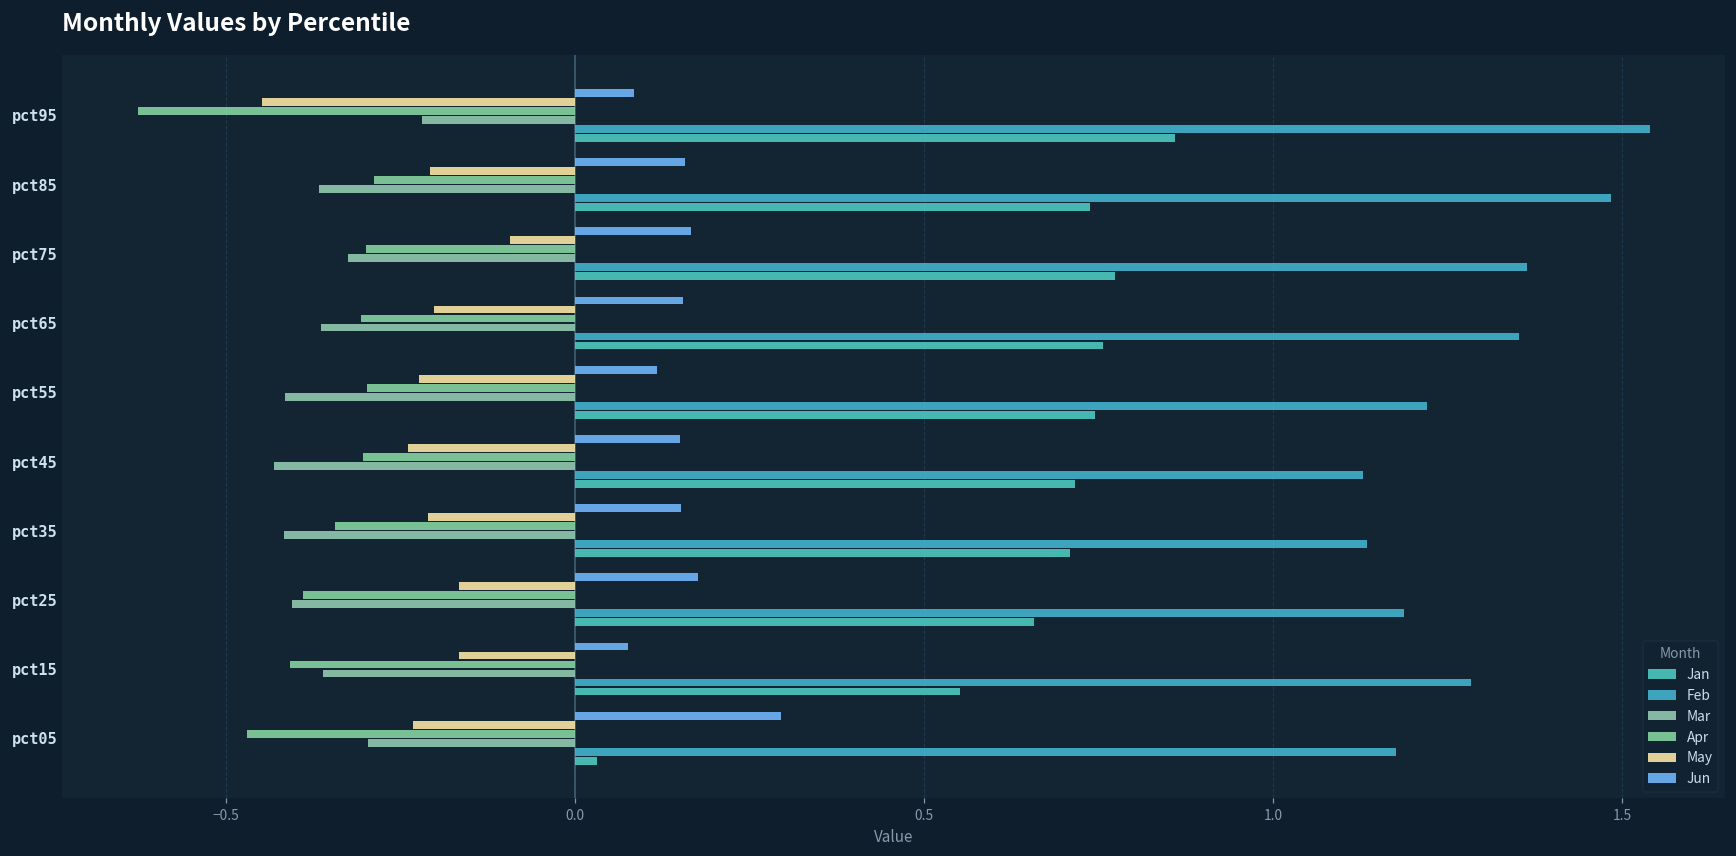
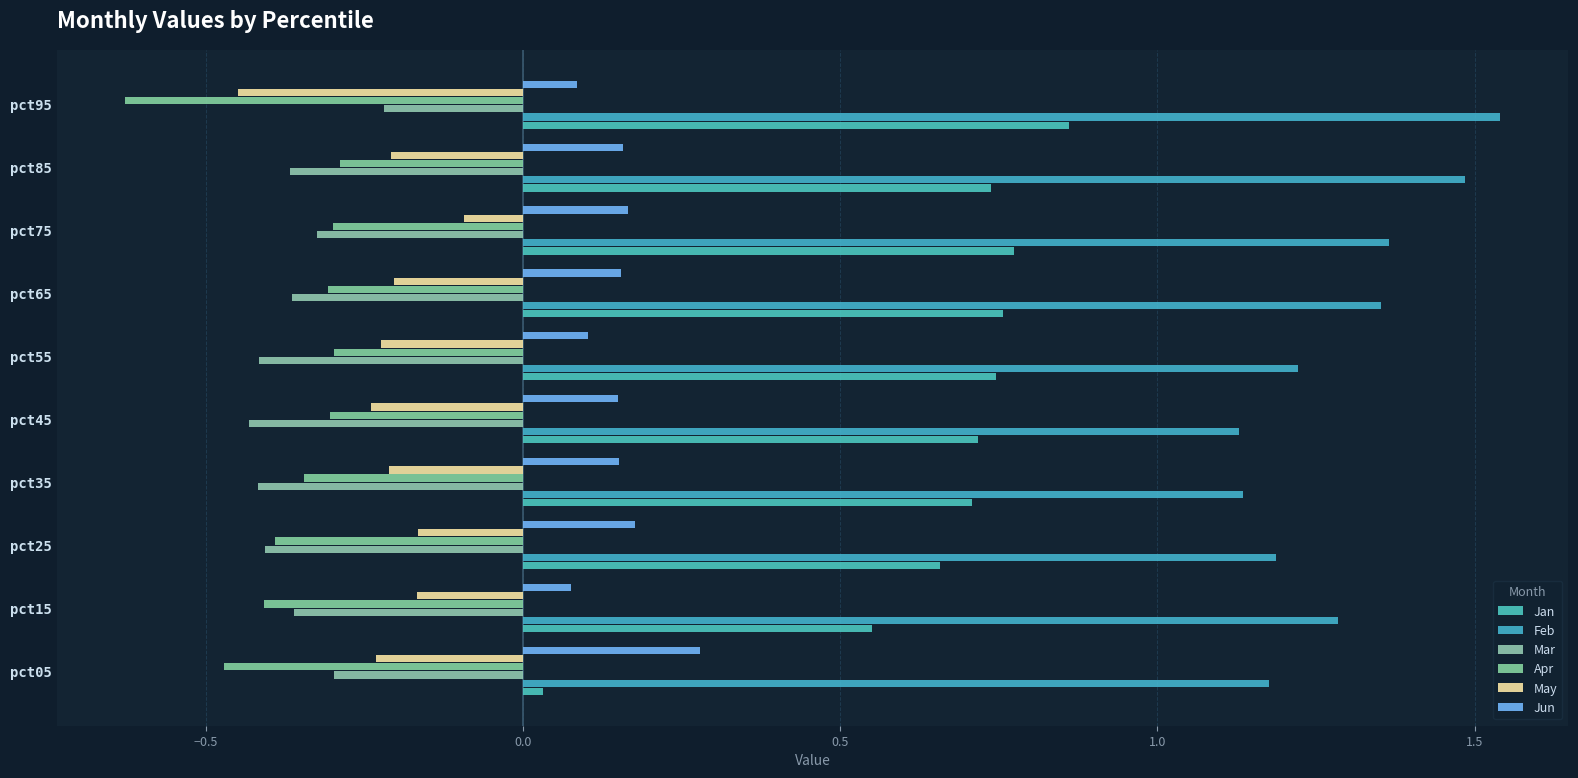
  {
    "May": {
      "pct95": -0.45,
      "pct85": -0.21,
      "pct75": -0.09,
      "pct65": -0.20,
      "pct55": -0.22,
      "pct45": -0.24,
      "pct35": -0.21,
      "pct25": -0.17,
      "pct15": -0.17,
      "pct05": -0.23
    },
    "Jun": {
      "pct95": 0.08,
      "pct85": 0.16,
      "pct75": 0.17,
      "pct65": 0.15,
-     "pct55": 0.12,
+     "pct55": 0.10,
      "pct45": 0.15,
      "pct35": 0.15,
      "pct25": 0.18,
      "pct15": 0.08,
-     "pct05": 0.29
+     "pct05": 0.28
    }
  }
